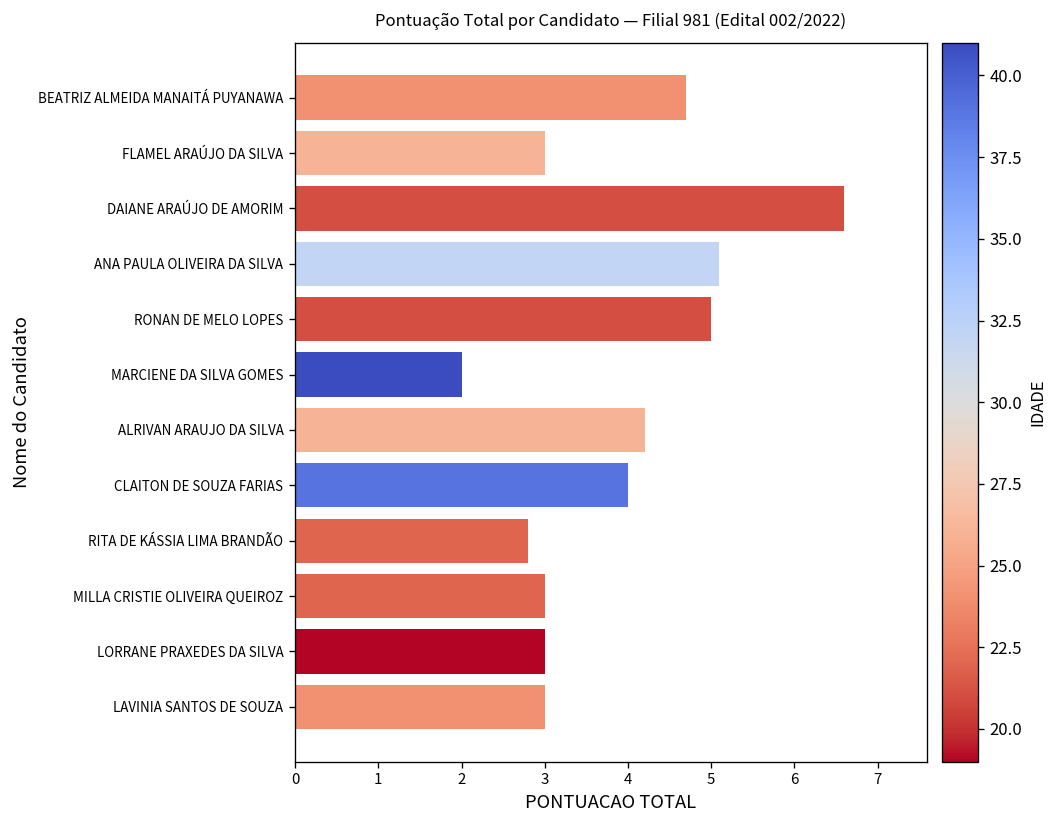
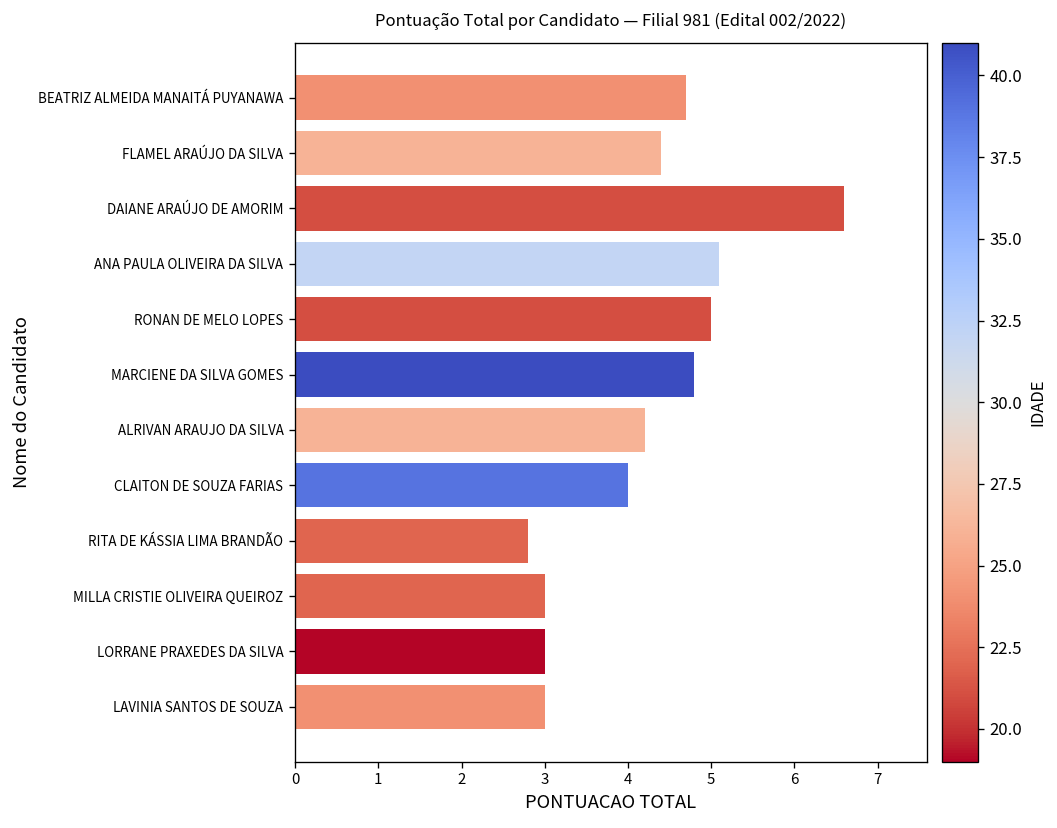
  {
    "BEATRIZ ALMEIDA MANAITÁ PUYANAWA": 4.7,
-   "FLAMEL ARAÚJO DA SILVA": 3.0,
+   "FLAMEL ARAÚJO DA SILVA": 4.4,
    "DAIANE ARAÚJO DE AMORIM": 6.6,
    "ANA PAULA OLIVEIRA DA SILVA": 5.1,
    "RONAN DE MELO LOPES": 5.0,
-   "MARCIENE DA SILVA GOMES": 2.0,
+   "MARCIENE DA SILVA GOMES": 4.8,
    "ALRIVAN ARAUJO DA SILVA": 4.2,
    "CLAITON DE SOUZA FARIAS": 4.0,
    "RITA DE KÁSSIA LIMA BRANDÃO": 2.8,
    "MILLA CRISTIE OLIVEIRA QUEIROZ": 3.0,
    "LORRANE PRAXEDES DA SILVA": 3.0,
    "LAVINIA SANTOS DE SOUZA": 3.0
  }
